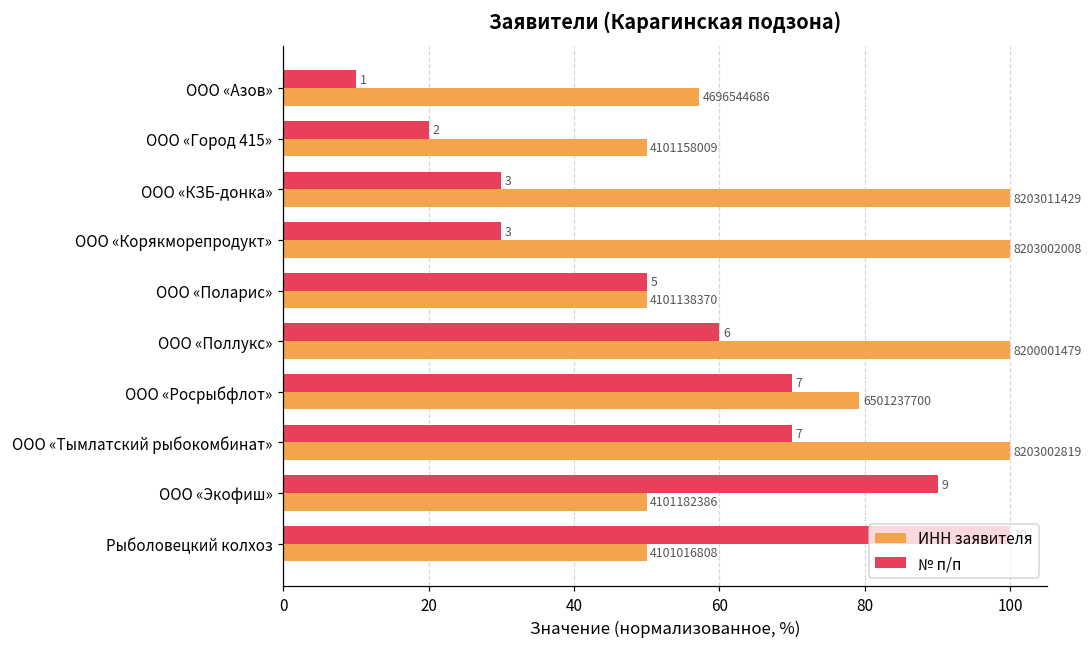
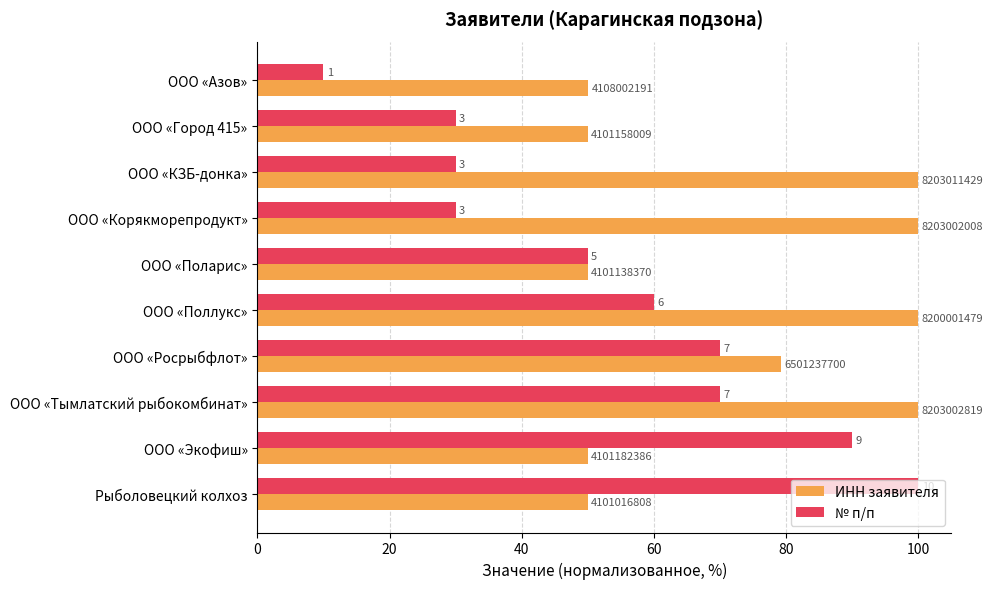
  {
    "ИНН заявителя": {
-     "ООО «Азов»": 4696544686
+     "ООО «Азов»": 4108002191
    },
    "№ п/п": {
-     "ООО «Город 415»": 2
+     "ООО «Город 415»": 3
    }
  }
